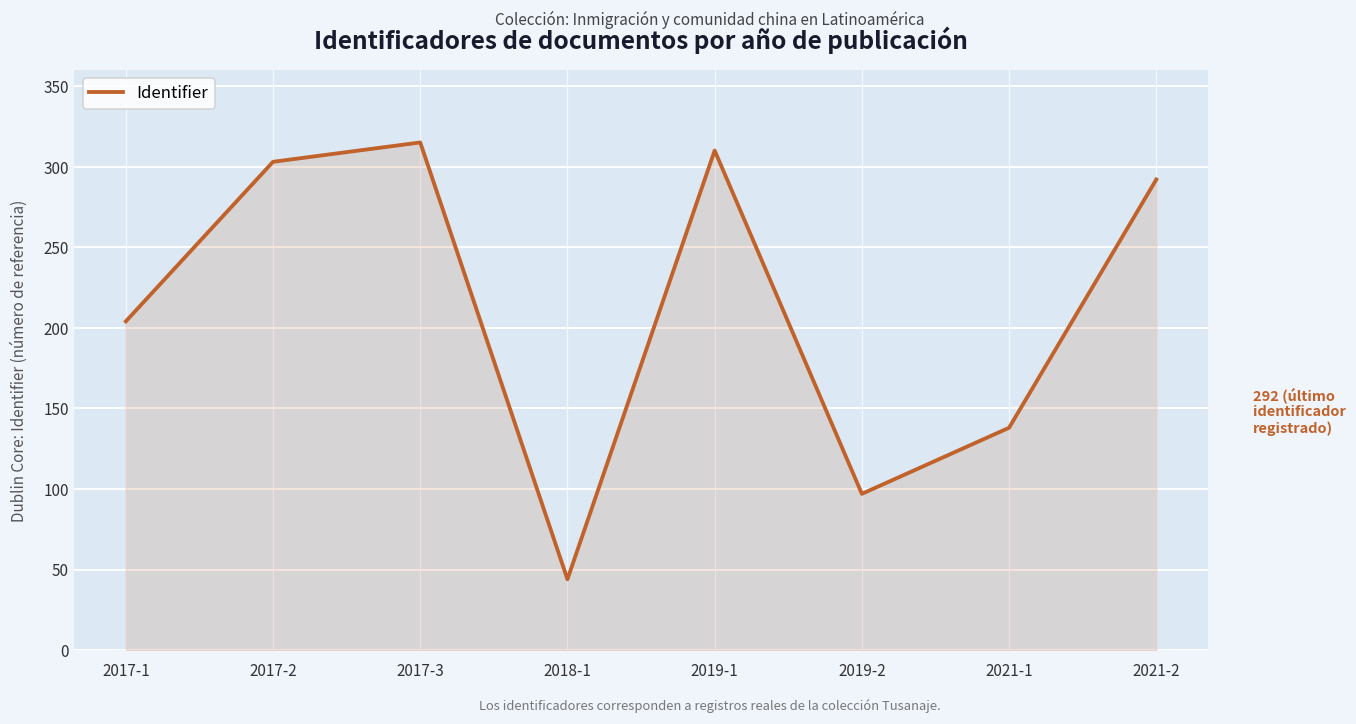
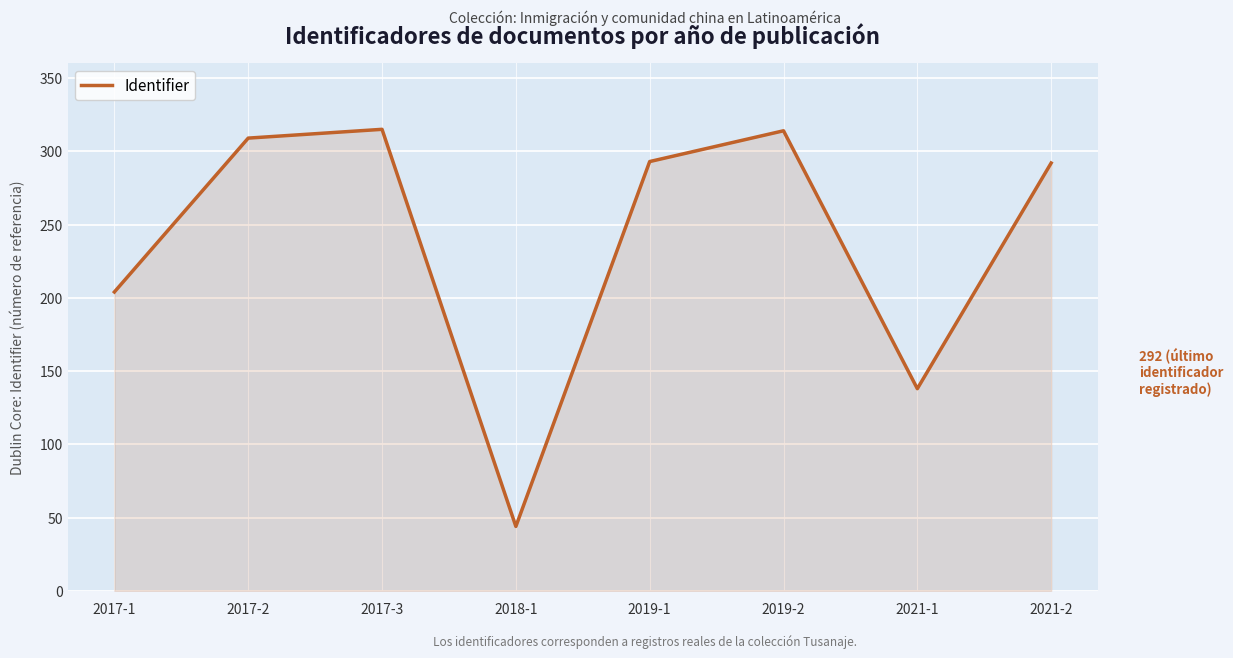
  {
    "2017-1": 204,
-   "2017-2": 303,
+   "2017-2": 309,
    "2017-3": 315,
    "2018-1": 44,
-   "2019-1": 310,
-   "2019-2": 97,
+   "2019-1": 293,
+   "2019-2": 314,
    "2021-1": 138,
    "2021-2": 292
  }
